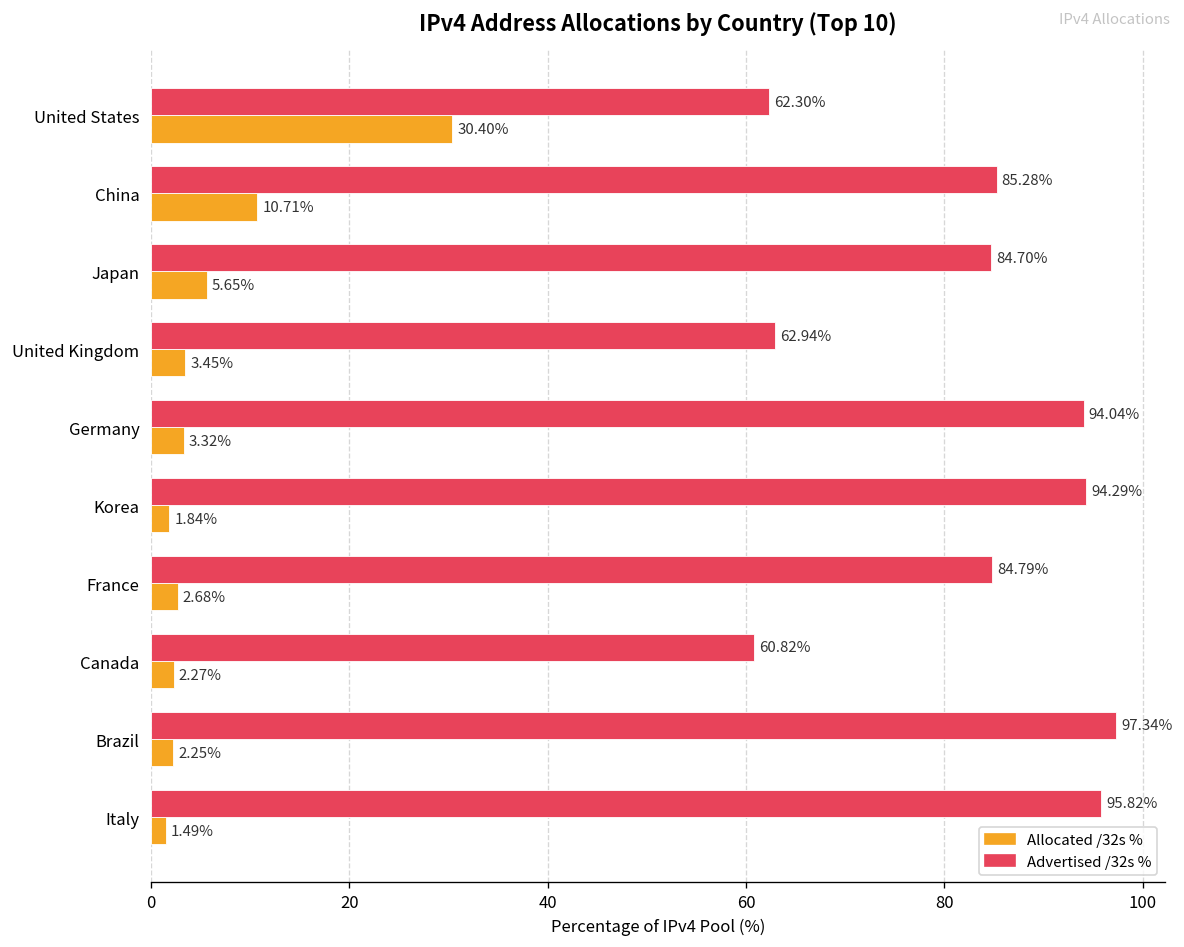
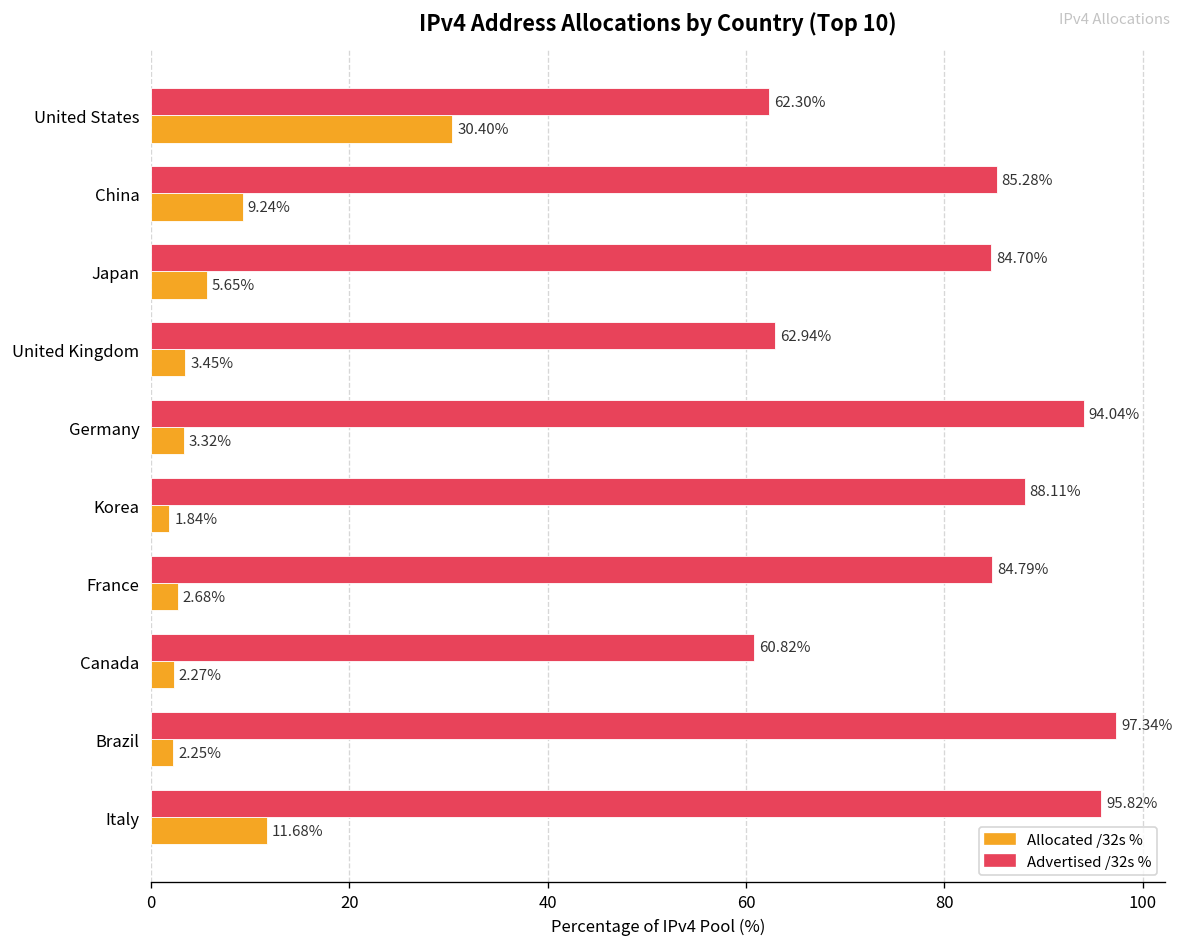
  {
    "Allocated /32s %": {
      "United States": "30.40%",
-     "China": "10.71%",
+     "China": "9.24%",
      "Japan": "5.65%",
      "United Kingdom": "3.45%",
      "Germany": "3.32%",
      "Korea": "1.84%",
      "France": "2.68%",
      "Canada": "2.27%",
      "Brazil": "2.25%",
-     "Italy": "1.49%"
+     "Italy": "11.68%"
    },
    "Advertised /32s %": {
      "United States": "62.30%",
      "China": "85.28%",
      "Japan": "84.70%",
      "United Kingdom": "62.94%",
      "Germany": "94.04%",
-     "Korea": "94.29%",
+     "Korea": "88.11%",
      "France": "84.79%",
      "Canada": "60.82%",
      "Brazil": "97.34%",
      "Italy": "95.82%"
    }
  }
